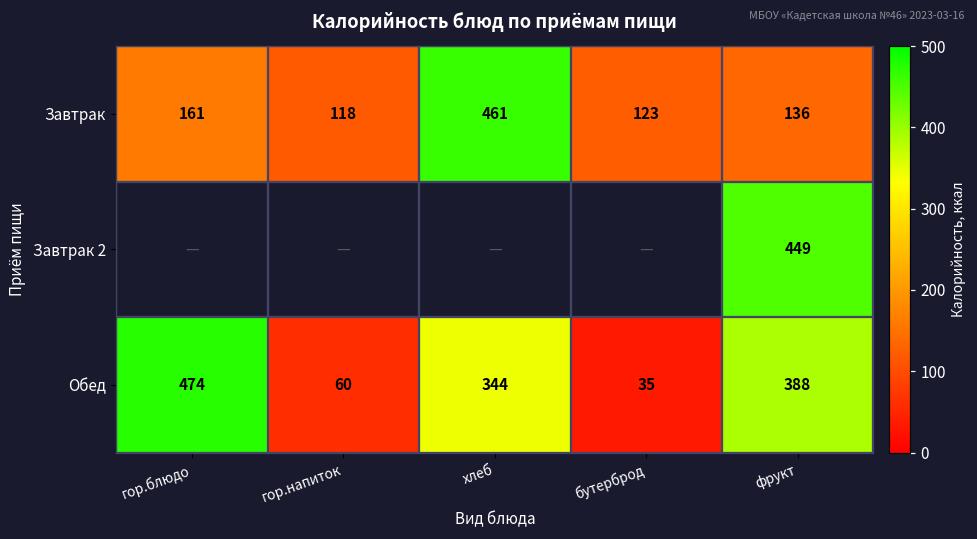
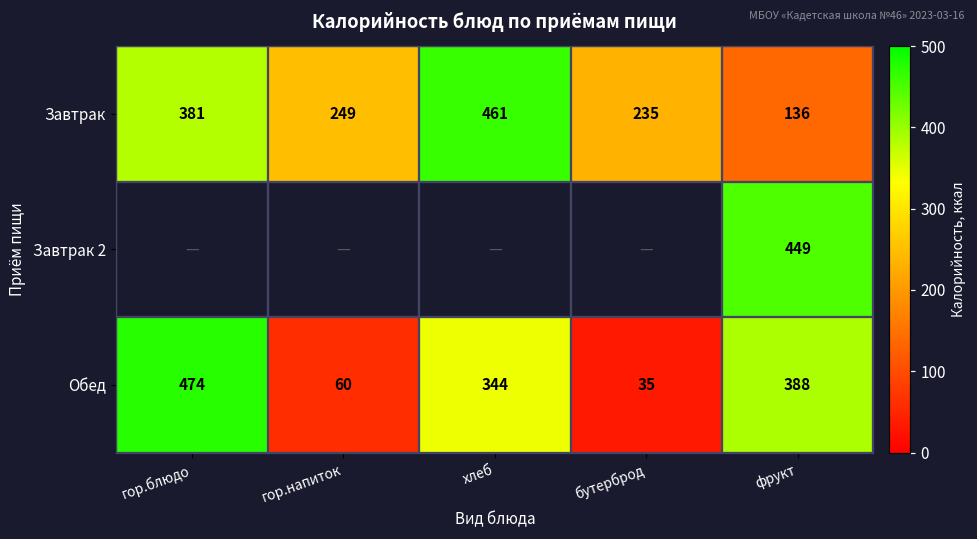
  {
    "Завтрак": {
-     "гор.блюдо": 161,
-     "гор.напиток": 118,
+     "гор.блюдо": 381,
+     "гор.напиток": 249,
      "хлеб": 461,
-     "бутерброд": 123,
+     "бутерброд": 235,
      "фрукт": 136
    },
    "Завтрак 2": {
      "фрукт": 449
    },
    "Обед": {
      "гор.блюдо": 474,
      "гор.напиток": 60,
      "хлеб": 344,
      "бутерброд": 35,
      "фрукт": 388
    }
  }
